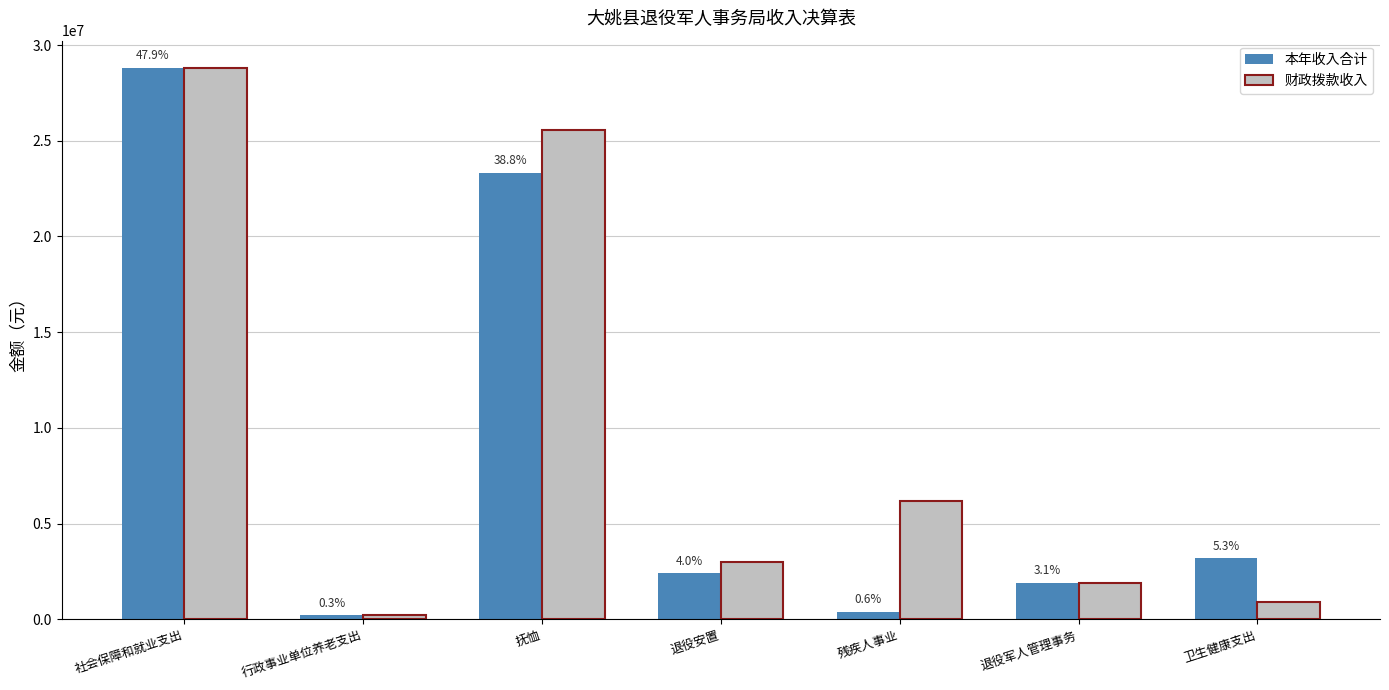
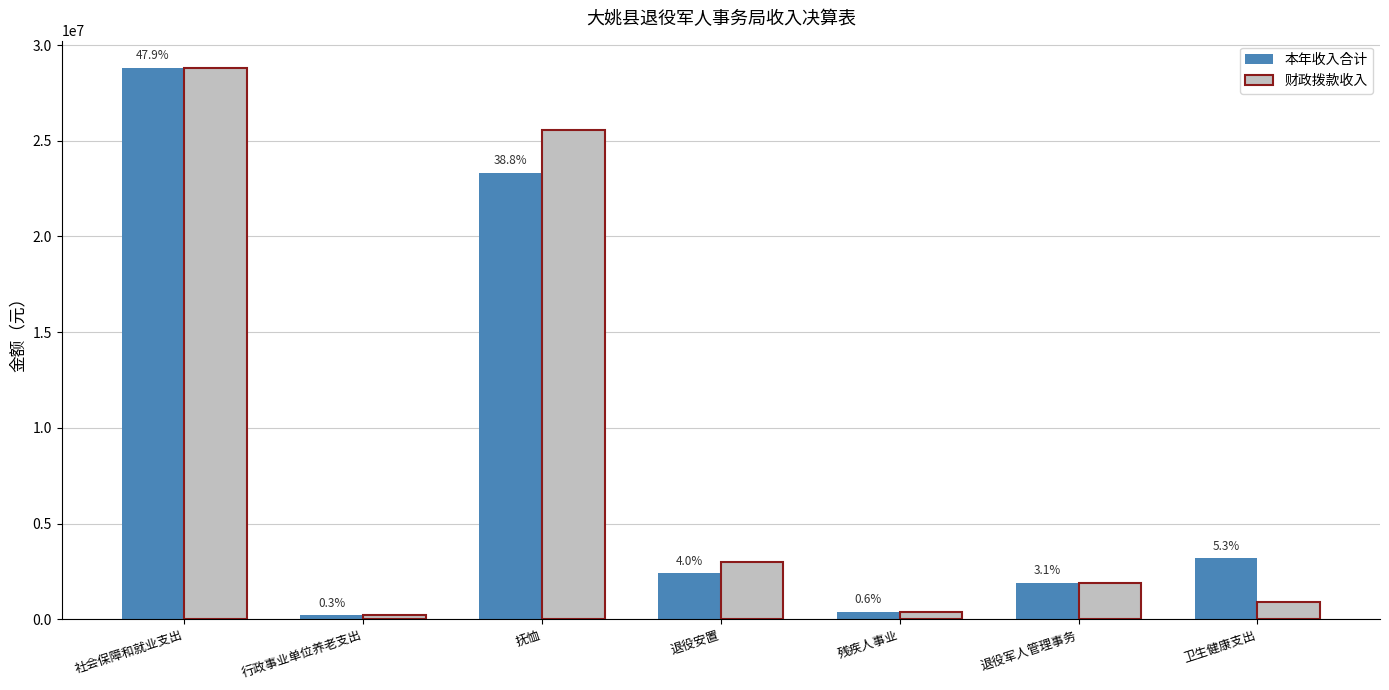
  {
    "财政拨款收入": {
      "社会保障和就业支出": 28800000,
      "行政事业单位养老支出": 200000,
      "抚恤": 25600000,
      "退役安置": 3000000,
-     "残疾人事业": 6200000,
+     "残疾人事业": 400000,
      "退役军人管理事务": 1900000,
      "卫生健康支出": 900000
    }
  }
